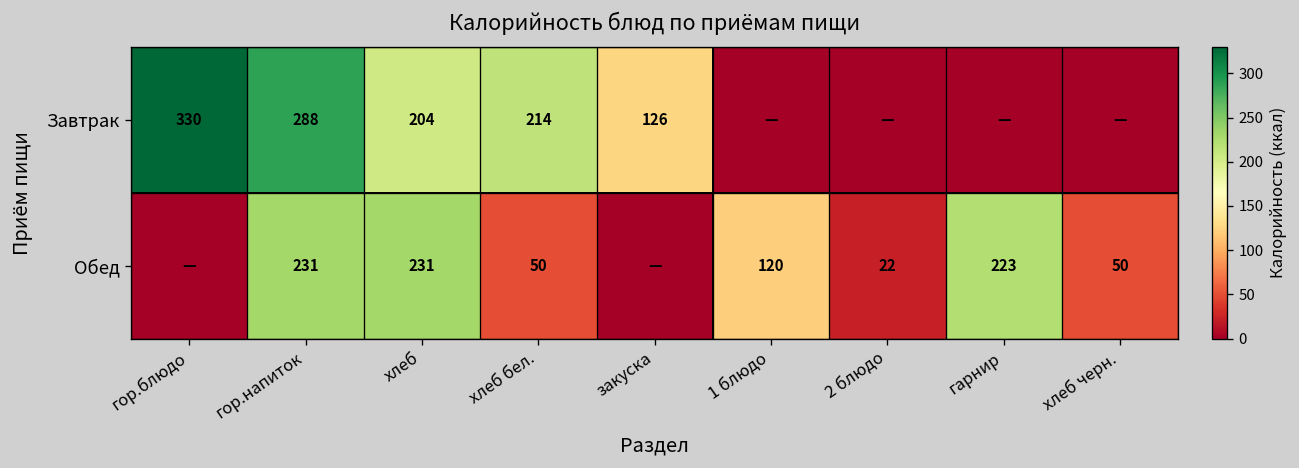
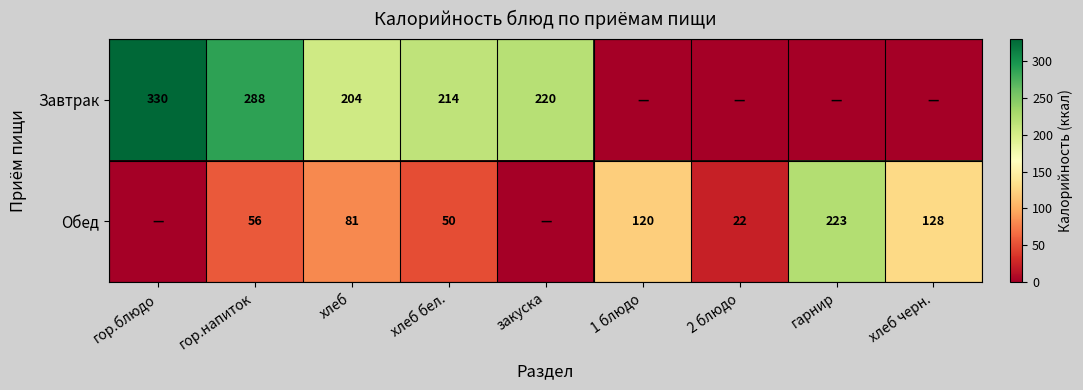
  {
    "Завтрак": {
      "гор.блюдо": 330,
      "гор.напиток": 288,
      "хлеб": 204,
      "хлеб бел.": 214,
-     "закуска": 126
+     "закуска": 220
    },
    "Обед": {
-     "гор.напиток": 231,
-     "хлеб": 231,
+     "гор.напиток": 56,
+     "хлеб": 81,
      "хлеб бел.": 50,
      "1 блюдо": 120,
      "2 блюдо": 22,
      "гарнир": 223,
-     "хлеб черн.": 50
+     "хлеб черн.": 128
    }
  }
